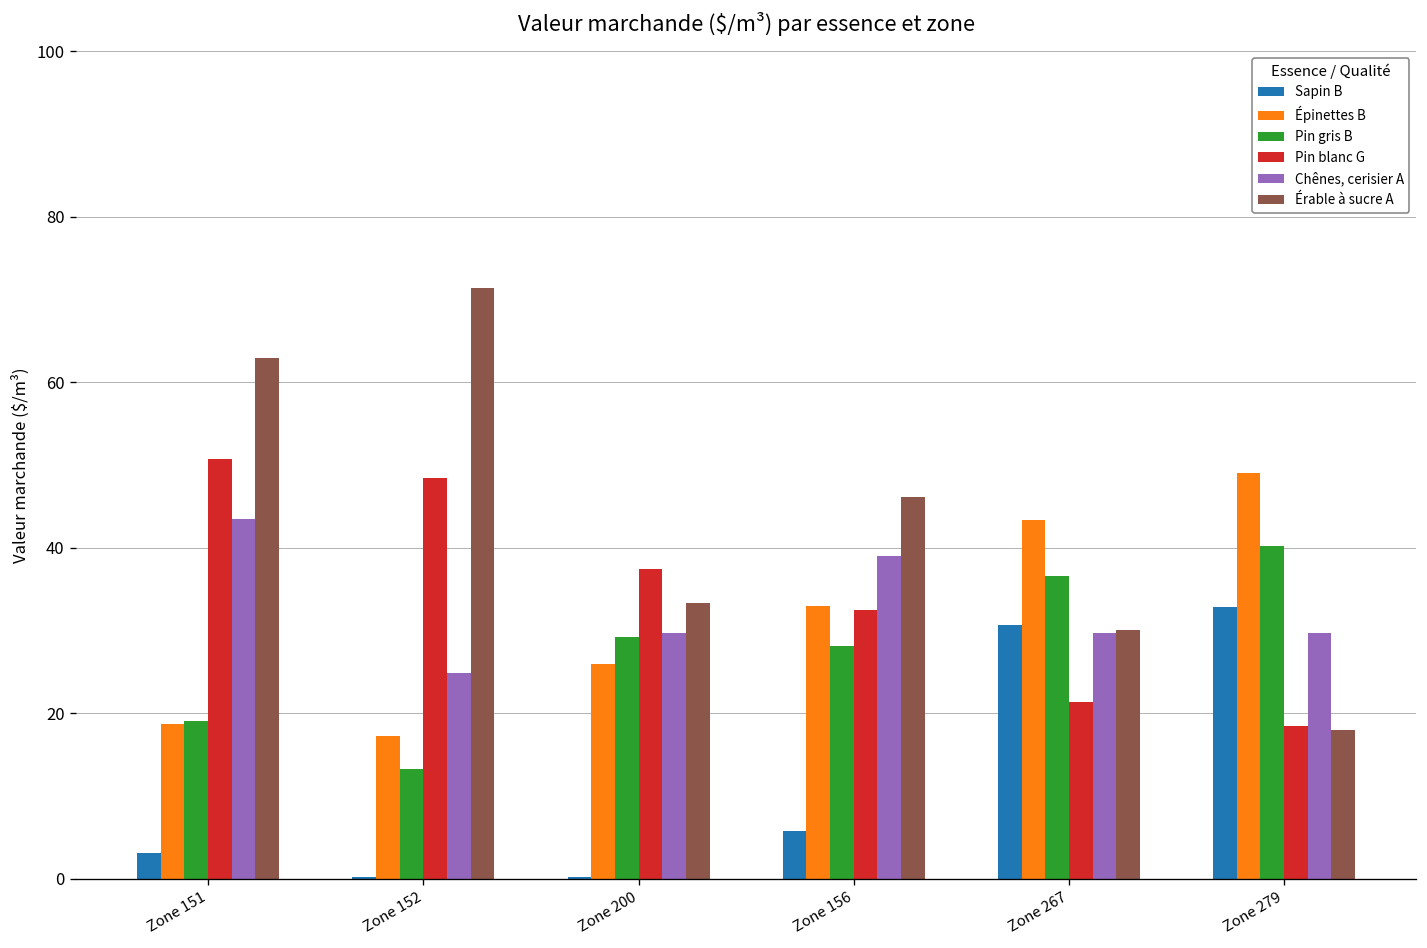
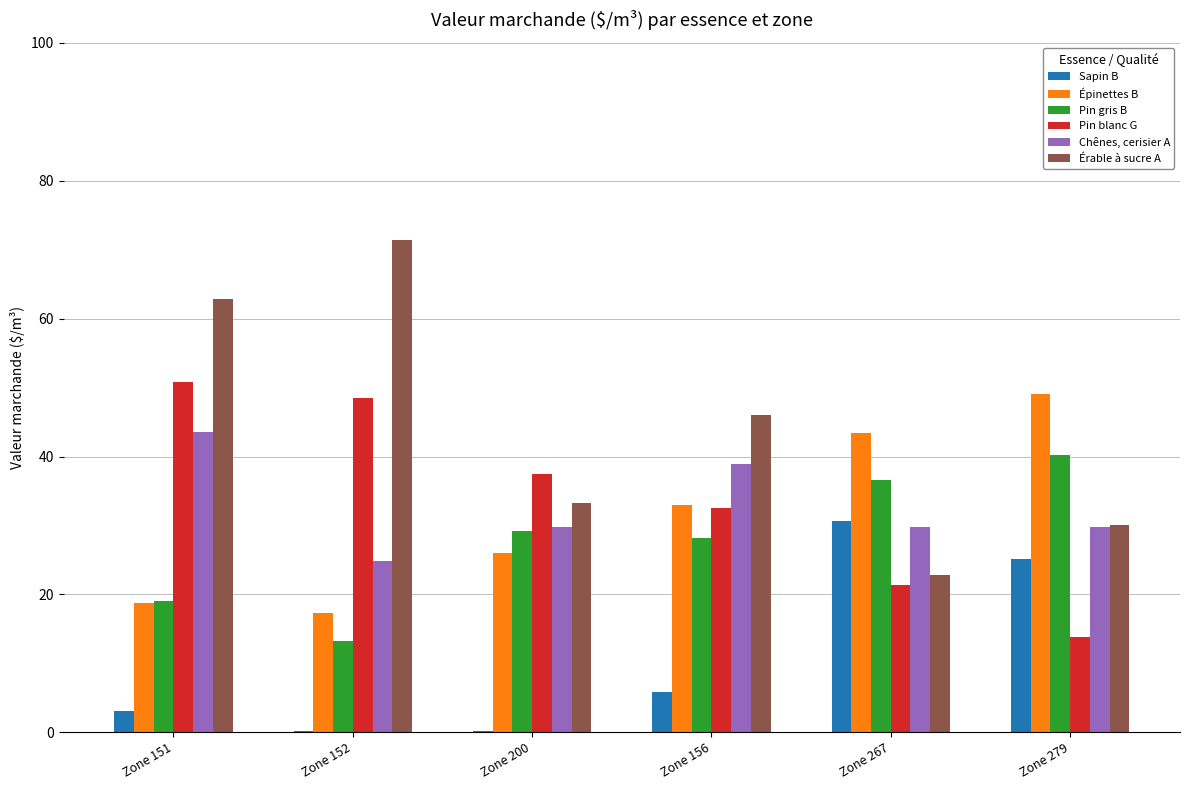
  {
    "Sapin B": {
      "Zone 151": 3,
      "Zone 156": 6,
      "Zone 267": 31,
-     "Zone 279": 33
+     "Zone 279": 25
    },
    "Épinettes B": {
      "Zone 151": 19,
      "Zone 152": 17,
      "Zone 200": 26,
      "Zone 156": 33,
      "Zone 267": 43,
      "Zone 279": 49
    },
    "Pin gris B": {
      "Zone 151": 19,
      "Zone 152": 13,
      "Zone 200": 29,
      "Zone 156": 28,
      "Zone 267": 37,
      "Zone 279": 40
    },
    "Pin blanc G": {
      "Zone 151": 51,
      "Zone 152": 48,
      "Zone 200": 37,
      "Zone 156": 33,
      "Zone 267": 21,
-     "Zone 279": 18
+     "Zone 279": 14
    },
    "Chênes, cerisier A": {
      "Zone 151": 44,
      "Zone 152": 25,
      "Zone 200": 30,
      "Zone 156": 39,
      "Zone 267": 30,
      "Zone 279": 30
    },
    "Érable à sucre A": {
      "Zone 151": 63,
      "Zone 152": 71,
      "Zone 200": 33,
      "Zone 156": 46,
-     "Zone 267": 30,
-     "Zone 279": 18
+     "Zone 267": 23,
+     "Zone 279": 30
    }
  }
